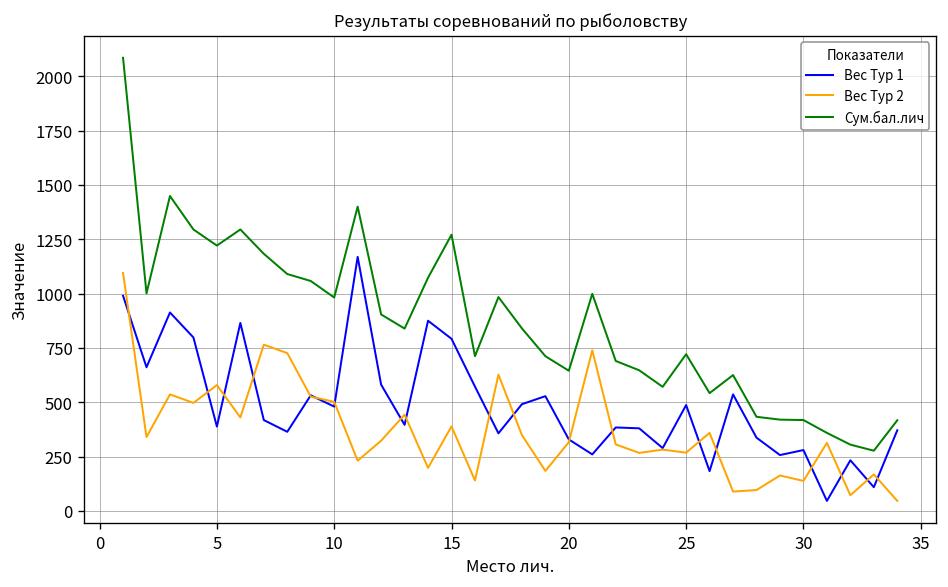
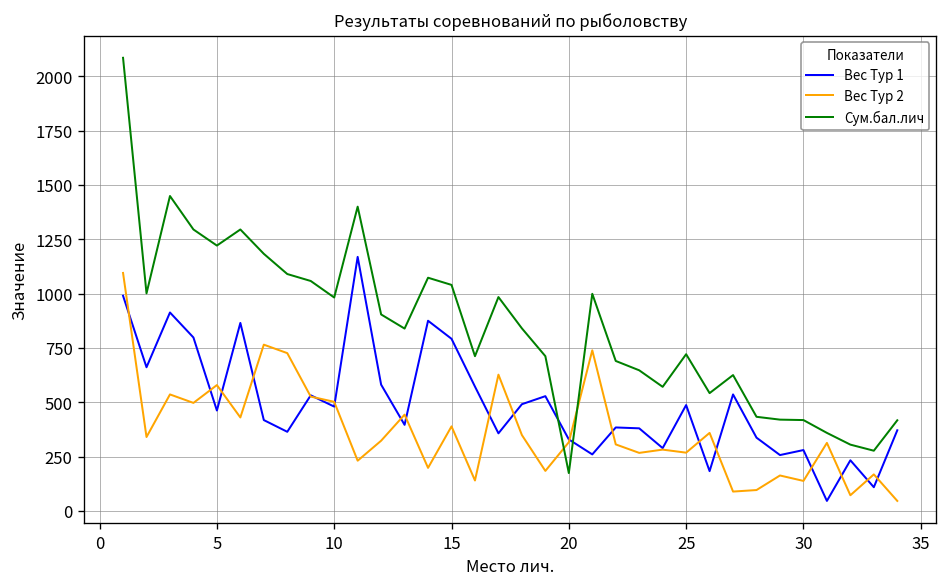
  {
    "Вес Тур 1": {
-     "5": 390,
+     "5": 460,
      "10": 480,
      "15": 790,
      "25": 490,
      "30": 280
    },
    "Вес Тур 2": {
      "5": 580,
      "10": 500,
      "15": 390,
      "25": 270,
      "30": 140
    },
    "Сум.бал.лич": {
      "5": 1220,
      "10": 980,
-     "15": 1270,
-     "20": 650,
+     "15": 1040,
+     "20": 170,
      "25": 720,
      "30": 420
    }
  }
